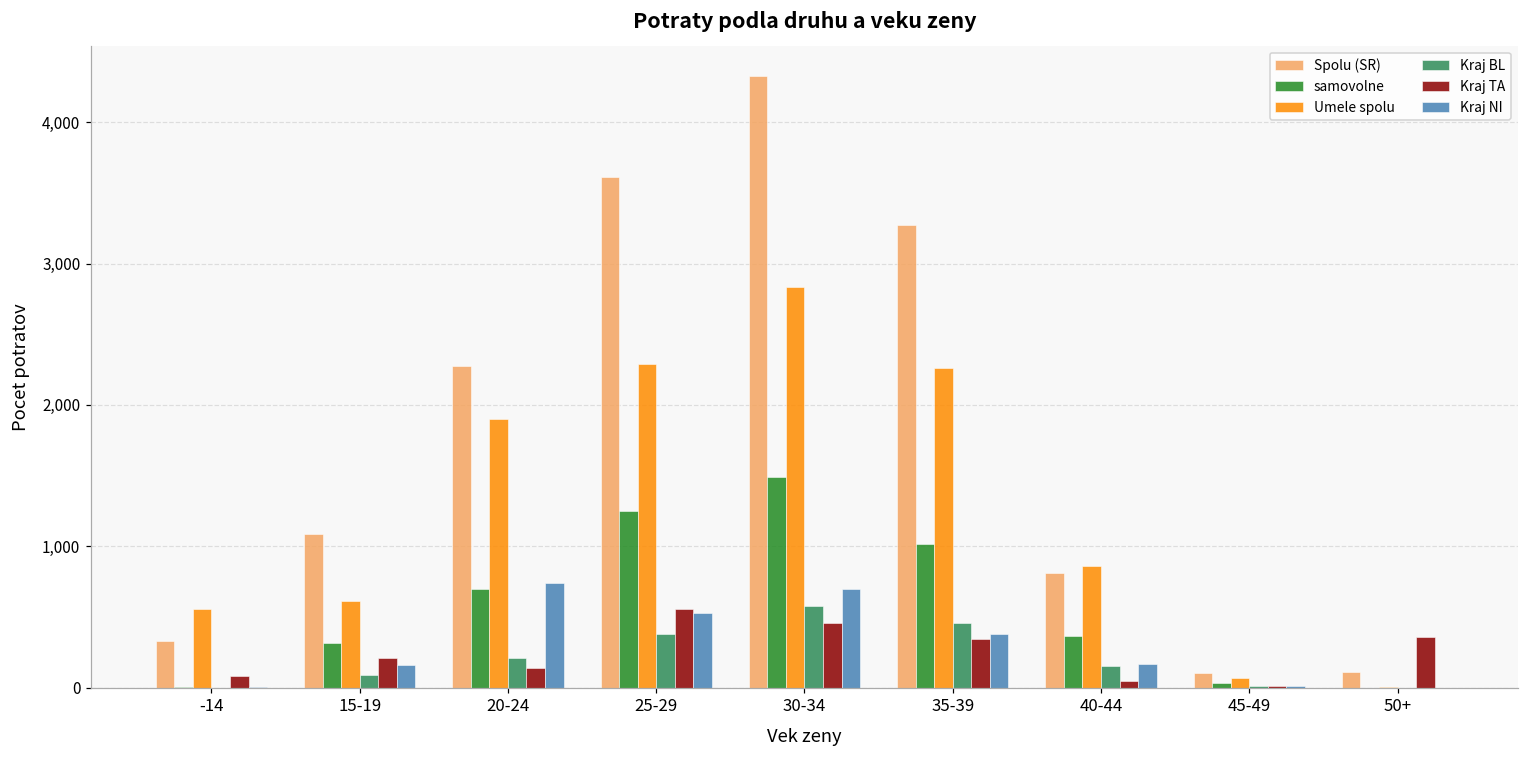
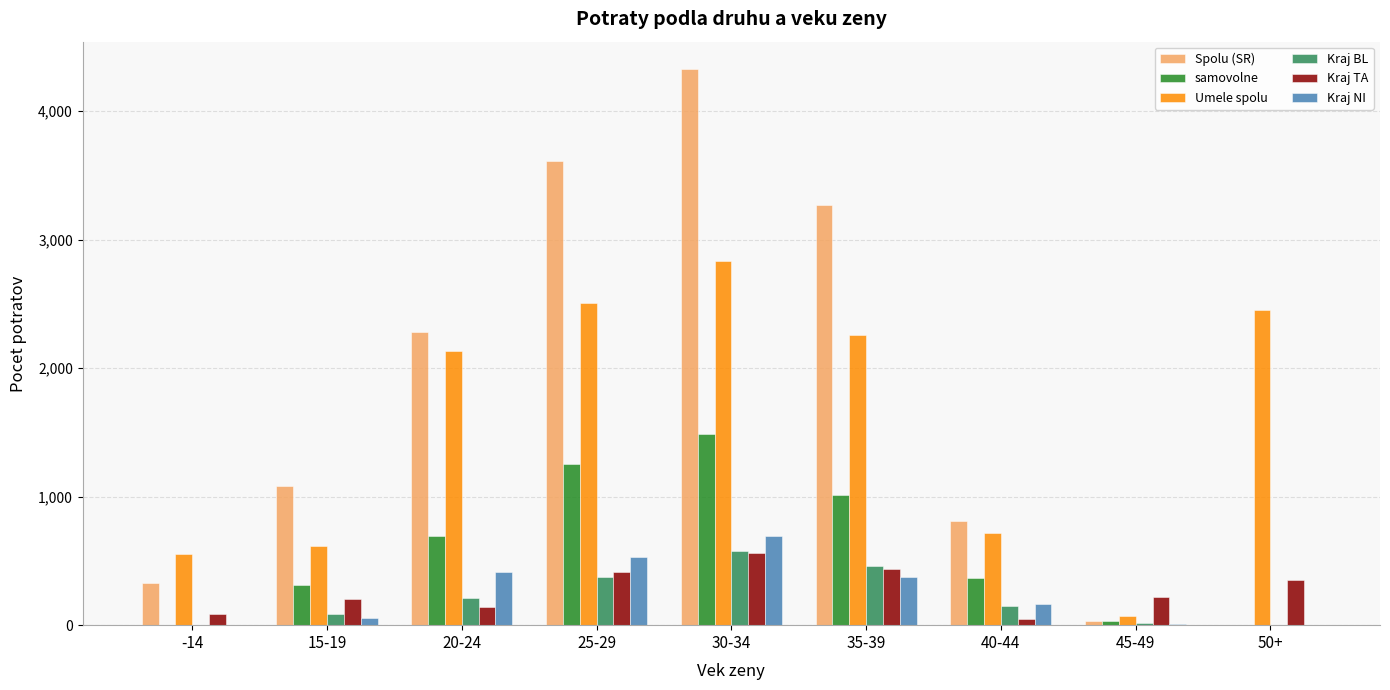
  {
    "Spolu (SR)": {
      "-14": "330",
      "15-19": "1,080",
      "20-24": "2,280",
      "25-29": "3,610",
      "30-34": "4,320",
      "35-39": "3,270",
      "40-44": "810",
-     "45-49": "100",
-     "50+": "110"
+     "45-49": "30",
+     "50+": "0"
    },
    "Umele spolu": {
      "-14": "560",
      "15-19": "620",
-     "20-24": "1,900",
-     "25-29": "2,290",
+     "20-24": "2,140",
+     "25-29": "2,500",
      "30-34": "2,840",
      "35-39": "2,260",
-     "40-44": "860",
+     "40-44": "720",
      "45-49": "70",
-     "50+": "0"
+     "50+": "2,450"
    },
    "Kraj TA": {
      "-14": "90",
      "15-19": "210",
      "20-24": "140",
-     "25-29": "560",
-     "30-34": "460",
-     "35-39": "340",
+     "25-29": "410",
+     "30-34": "560",
+     "35-39": "440",
      "40-44": "50",
-     "45-49": "10",
+     "45-49": "220",
      "50+": "360"
    },
    "Kraj NI": {
-     "15-19": "160",
-     "20-24": "740",
+     "15-19": "60",
+     "20-24": "410",
      "25-29": "530",
      "30-34": "700",
      "35-39": "380",
      "40-44": "170"
    }
  }
